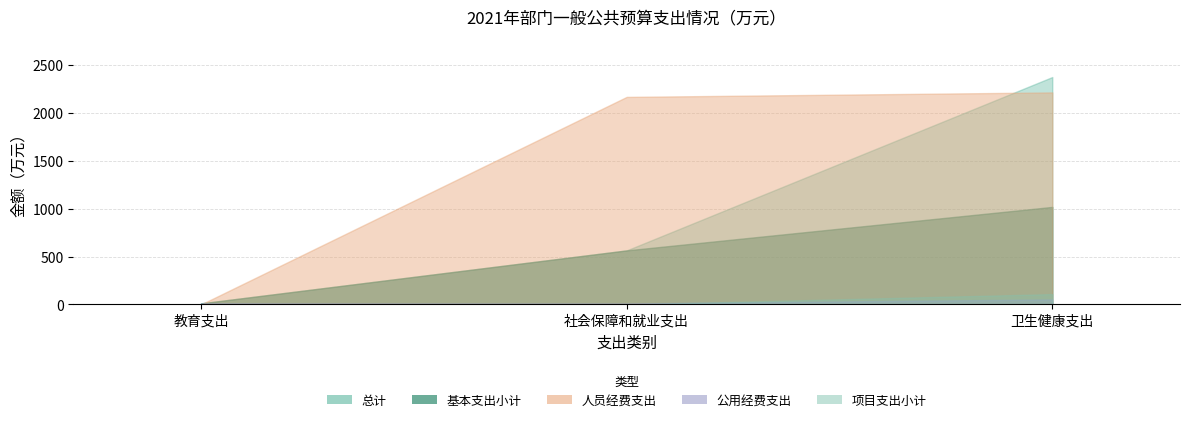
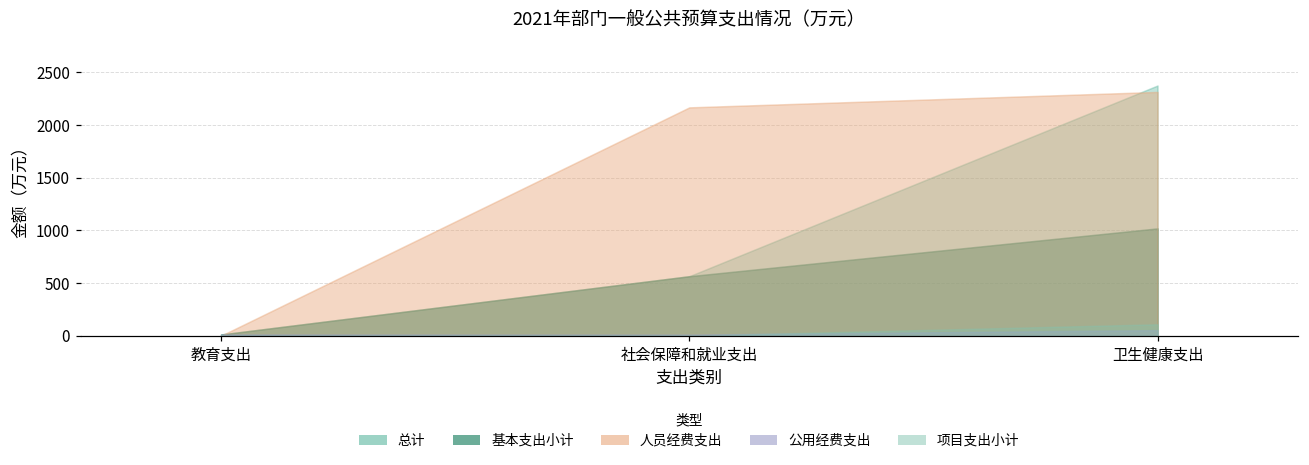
  {
    "基本支出小计": {
      "卫生健康支出": 1000
    },
    "人员经费支出": {
      "社会保障和就业支出": 2200,
-     "卫生健康支出": 2200
+     "卫生健康支出": 2300
    }
  }
